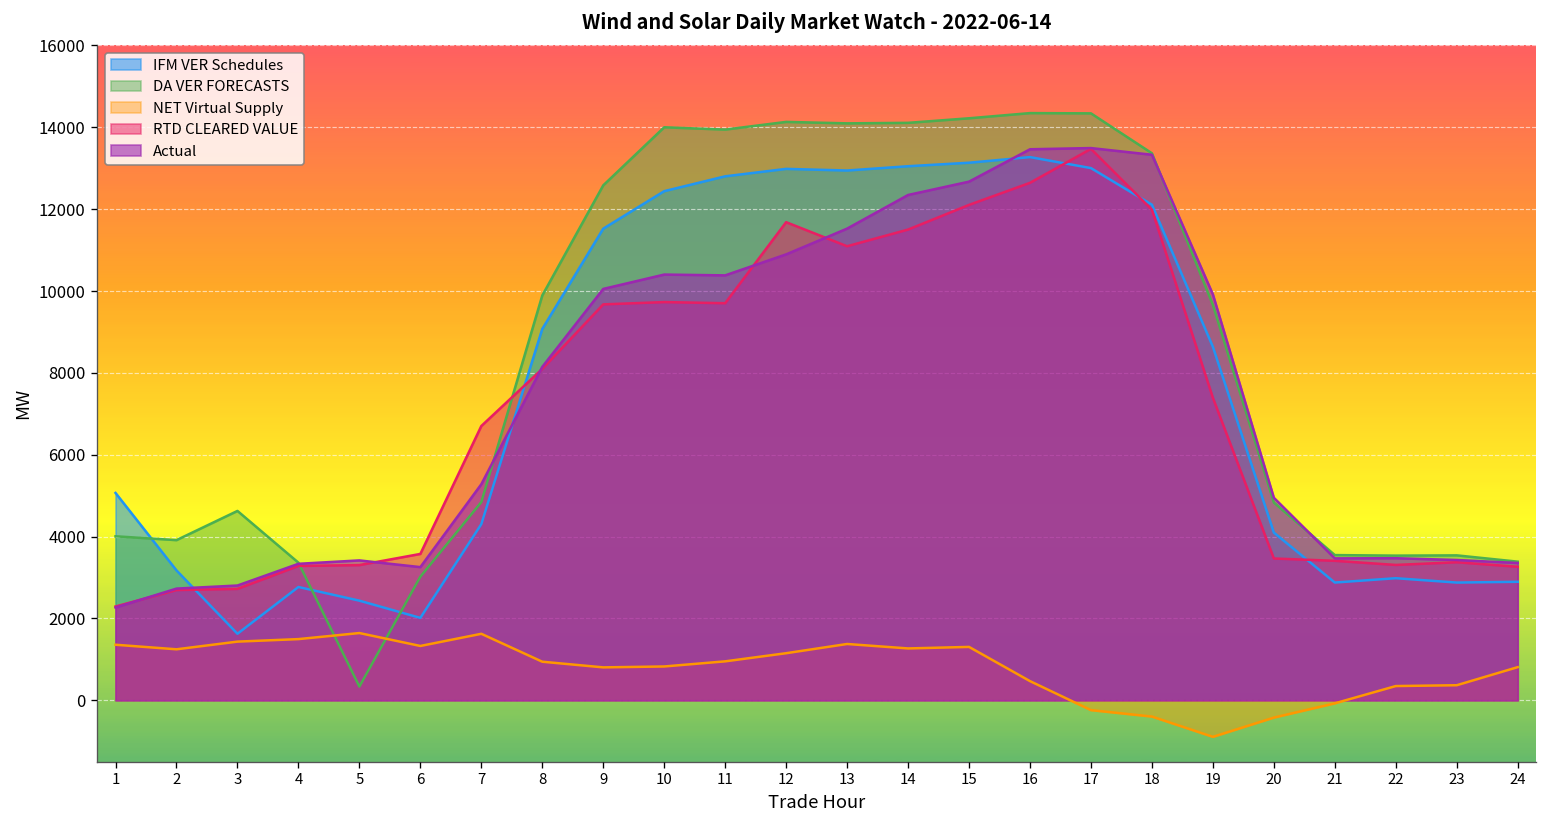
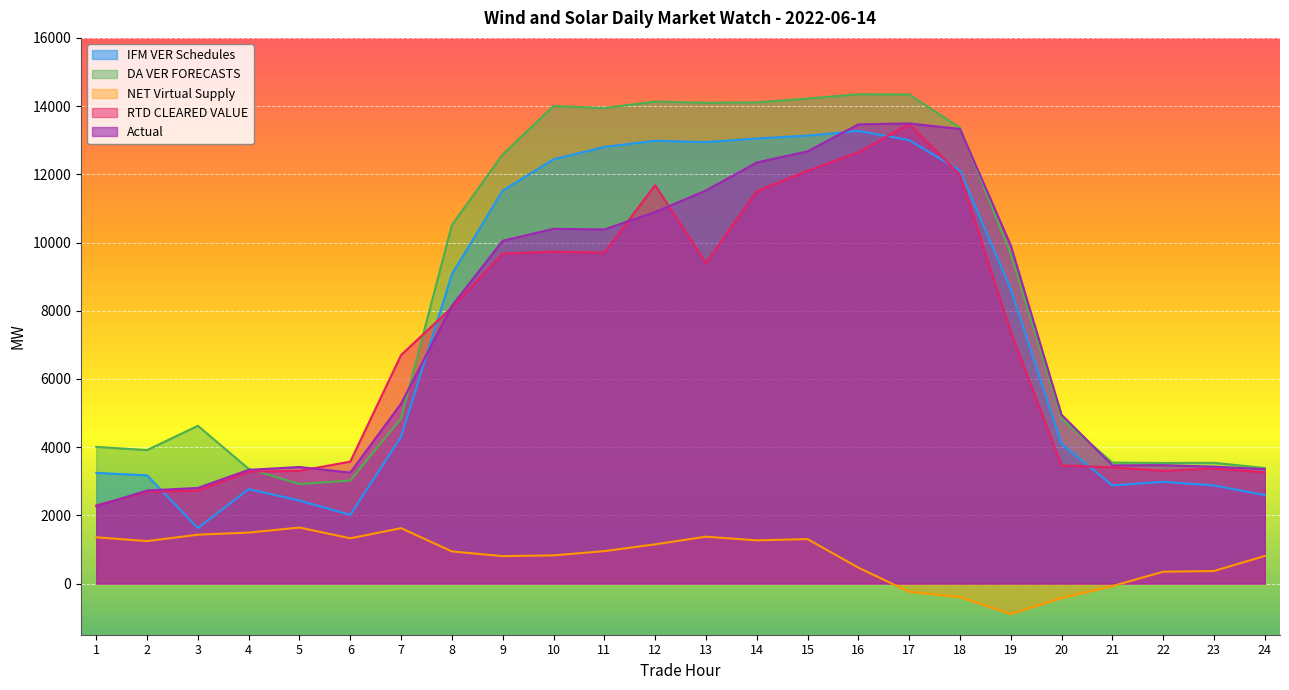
  {
    "IFM VER Schedules": {
-     "1": 5100,
+     "1": 3200,
      "2": 3200,
      "3": 1600,
      "4": 2800,
      "5": 2400,
      "6": 2000,
      "7": 4300,
      "8": 9100,
      "9": 11500,
      "10": 12400,
      "11": 12800,
      "12": 13000,
      "13": 12900,
      "14": 13000,
      "15": 13100,
      "16": 13300,
      "17": 13000,
      "18": 12100,
      "19": 8600,
      "20": 4100,
      "21": 2900,
      "22": 3000,
      "23": 2900,
-     "24": 2900
+     "24": 2600
    },
    "DA VER FORECASTS": {
      "1": 4000,
      "2": 3900,
      "3": 4600,
-     "5": 300,
+     "5": 2900,
      "6": 3000,
      "7": 4800,
-     "8": 9900,
+     "8": 10500,
      "9": 12600,
      "10": 14000,
      "11": 13900,
      "12": 14100,
      "13": 14100,
      "14": 14100,
      "15": 14200,
      "16": 14300,
      "17": 14300,
      "19": 9700,
      "20": 4800,
      "21": 3500,
      "23": 3500
    },
    "RTD CLEARED VALUE": {
      "3": 2700,
      "5": 3300,
      "6": 3600,
      "7": 6700,
      "9": 9700,
      "10": 9700,
      "11": 9700,
      "12": 11700,
-     "13": 11100,
+     "13": 9400,
      "14": 11500,
      "15": 12100,
      "16": 12600,
      "18": 12000,
      "19": 7400,
      "20": 3500,
      "22": 3300,
      "24": 3300
    },
    "Actual": {
      "3": 2800,
      "5": 3400,
      "6": 3300,
      "7": 5300,
      "9": 10100,
      "10": 10400,
      "11": 10400,
      "12": 10900,
      "13": 11500,
      "14": 12300,
      "15": 12700,
      "16": 13500,
      "19": 9900,
      "20": 4900
    }
  }
